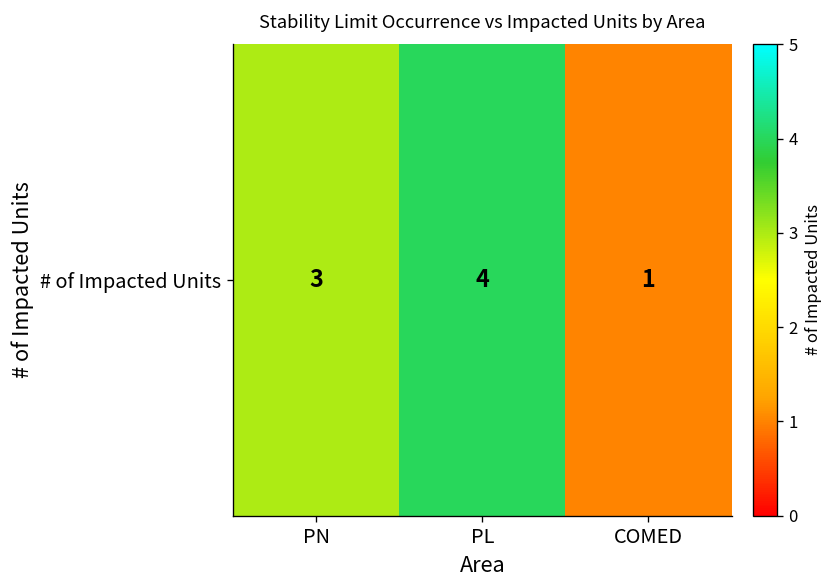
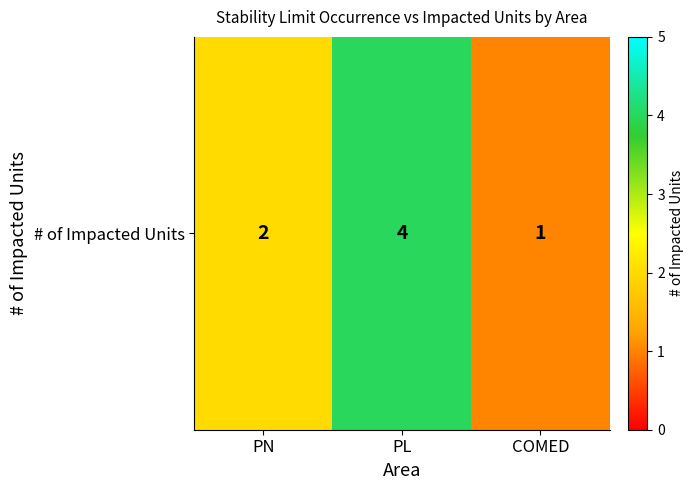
  {
    "# of Impacted Units": {
-     "PN": 3,
+     "PN": 2,
      "PL": 4,
      "COMED": 1
    }
  }
